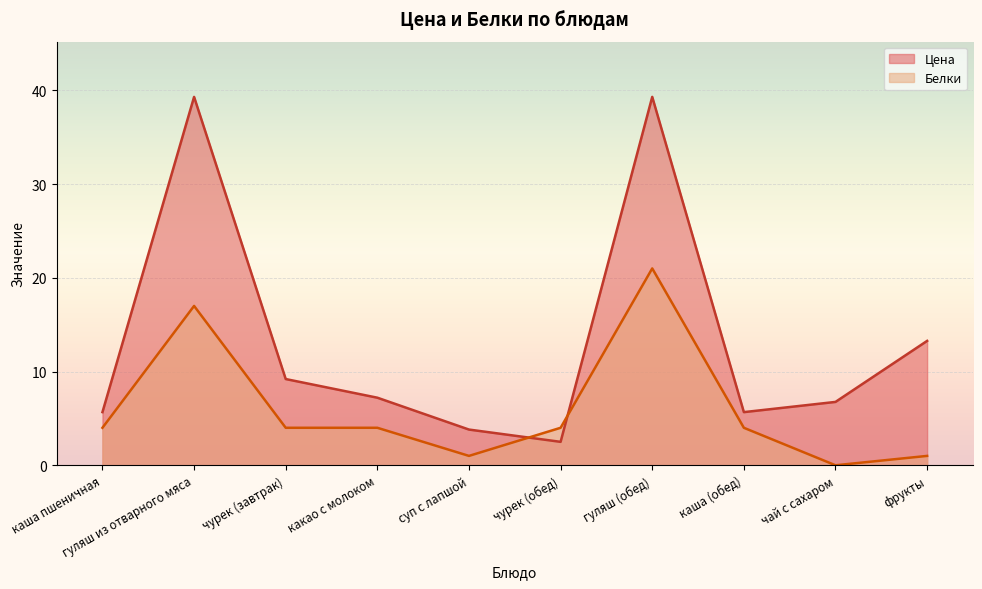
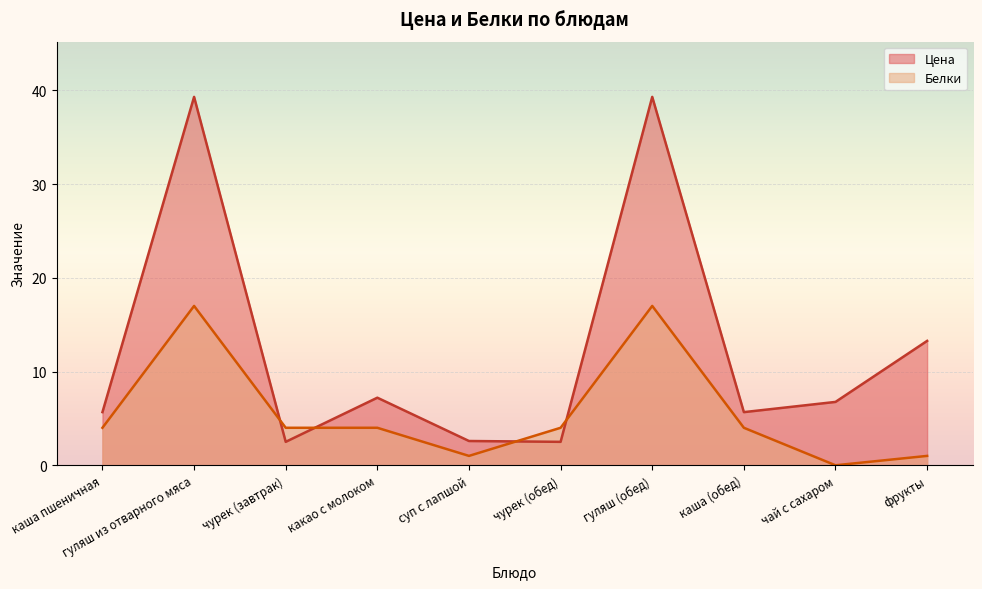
  {
    "Цена": {
      "каша пшеничная": 6,
      "гуляш из отварного мяса": 39,
-     "чурек (завтрак)": 9,
+     "чурек (завтрак)": 3,
      "какао с молоком": 7,
-     "суп с лапшой": 4,
+     "суп с лапшой": 3,
      "чурек (обед)": 3,
      "гуляш (обед)": 39,
      "каша (обед)": 6,
      "чай с сахаром": 7,
      "фрукты": 13
    },
    "Белки": {
      "каша пшеничная": 4,
      "гуляш из отварного мяса": 17,
      "чурек (завтрак)": 4,
      "какао с молоком": 4,
      "суп с лапшой": 1,
      "чурек (обед)": 4,
-     "гуляш (обед)": 21,
+     "гуляш (обед)": 17,
      "каша (обед)": 4,
      "чай с сахаром": 0,
      "фрукты": 1
    }
  }
